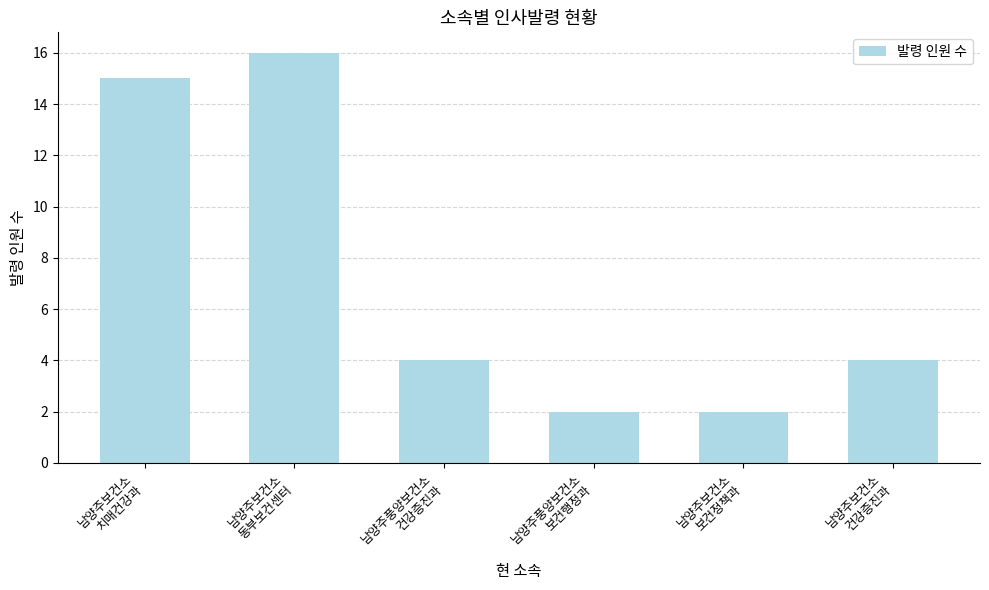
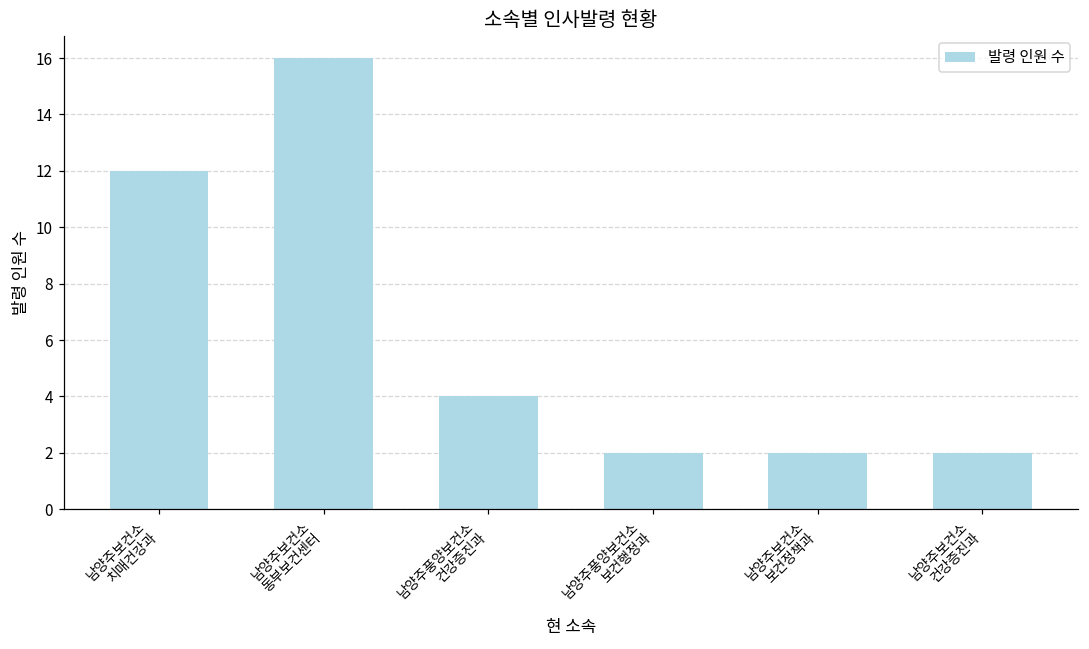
  {
-   "남양주보건소 치매건강과": 15,
+   "남양주보건소 치매건강과": 12,
    "남양주보건소 동부보건센터": 16,
    "남양주풍양보건소 건강증진과": 4,
    "남양주풍양보건소 보건행정과": 2,
    "남양주보건소 보건정책과": 2,
-   "남양주보건소 건강증진과": 4
+   "남양주보건소 건강증진과": 2
  }
